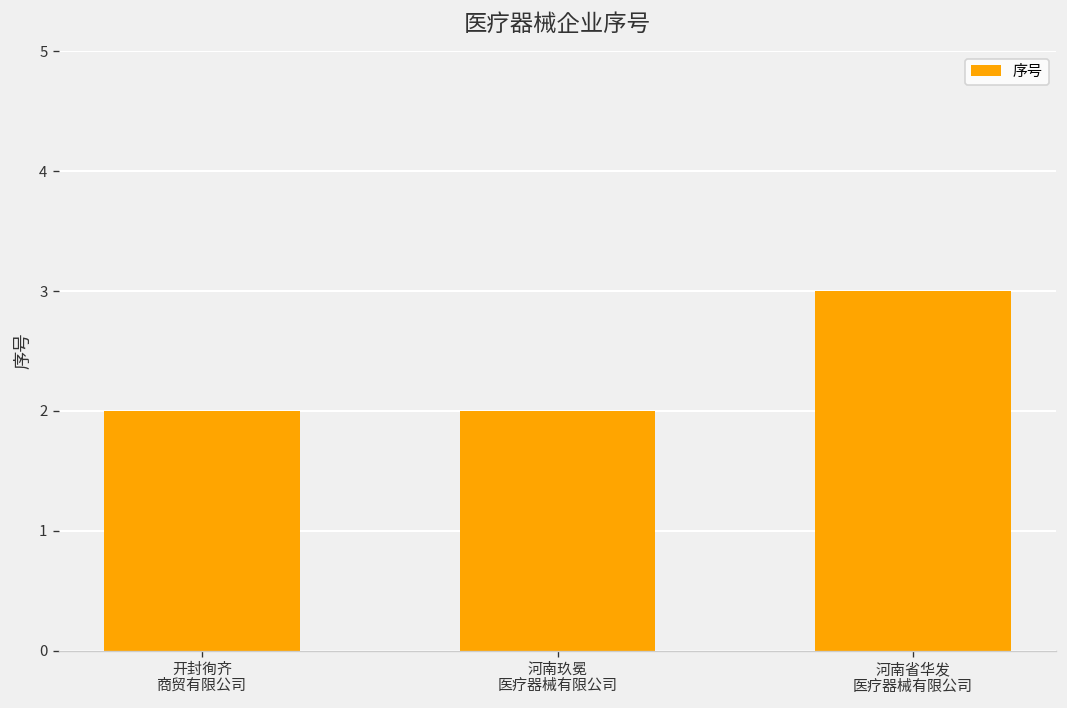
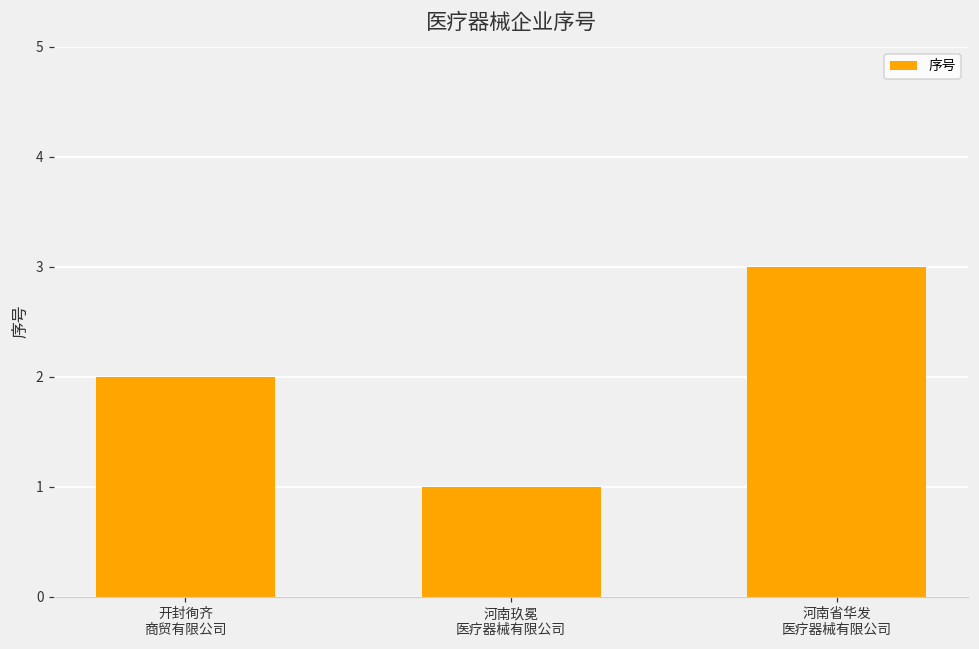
  {
    "开封徇齐 商贸有限公司": 2,
-   "河南玖冕 医疗器械有限公司": 2,
+   "河南玖冕 医疗器械有限公司": 1,
    "河南省华发 医疗器械有限公司": 3
  }
